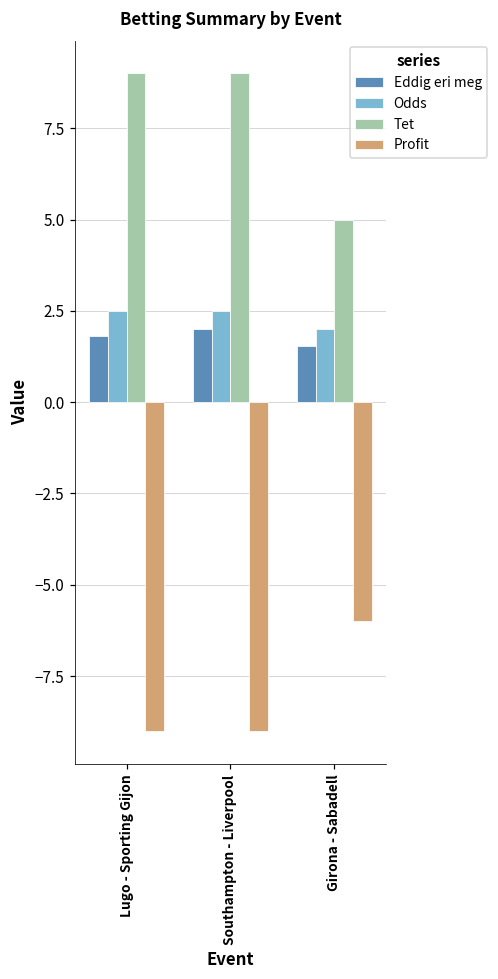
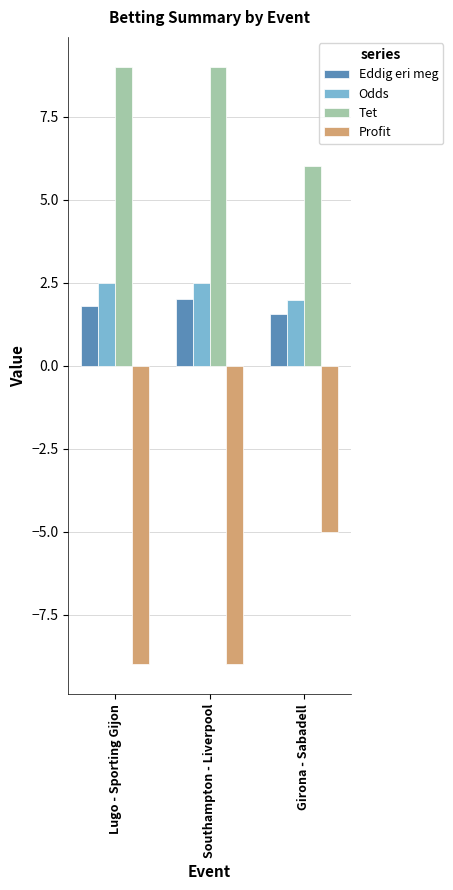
  {
    "Tet": {
      "Lugo - Sporting Gijon": 9,
      "Southampton - Liverpool": 9,
-     "Girona - Sabadell": 5
+     "Girona - Sabadell": 6
    },
    "Profit": {
      "Lugo - Sporting Gijon": -9,
      "Southampton - Liverpool": -9,
-     "Girona - Sabadell": -6
+     "Girona - Sabadell": -5
    }
  }
